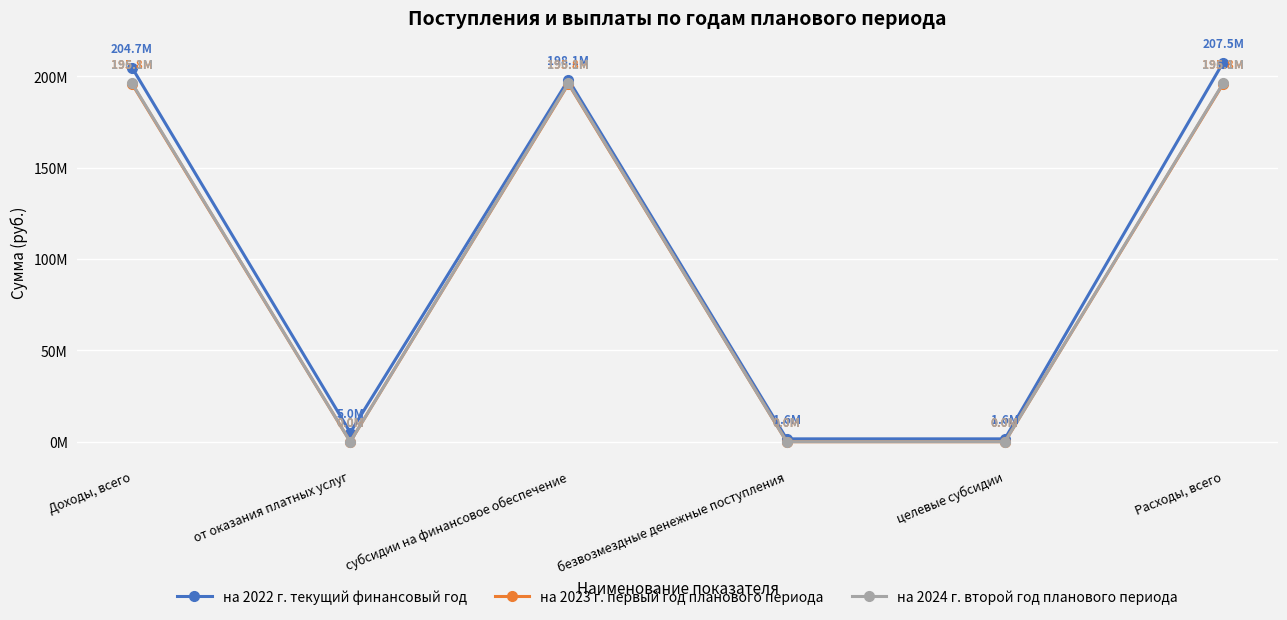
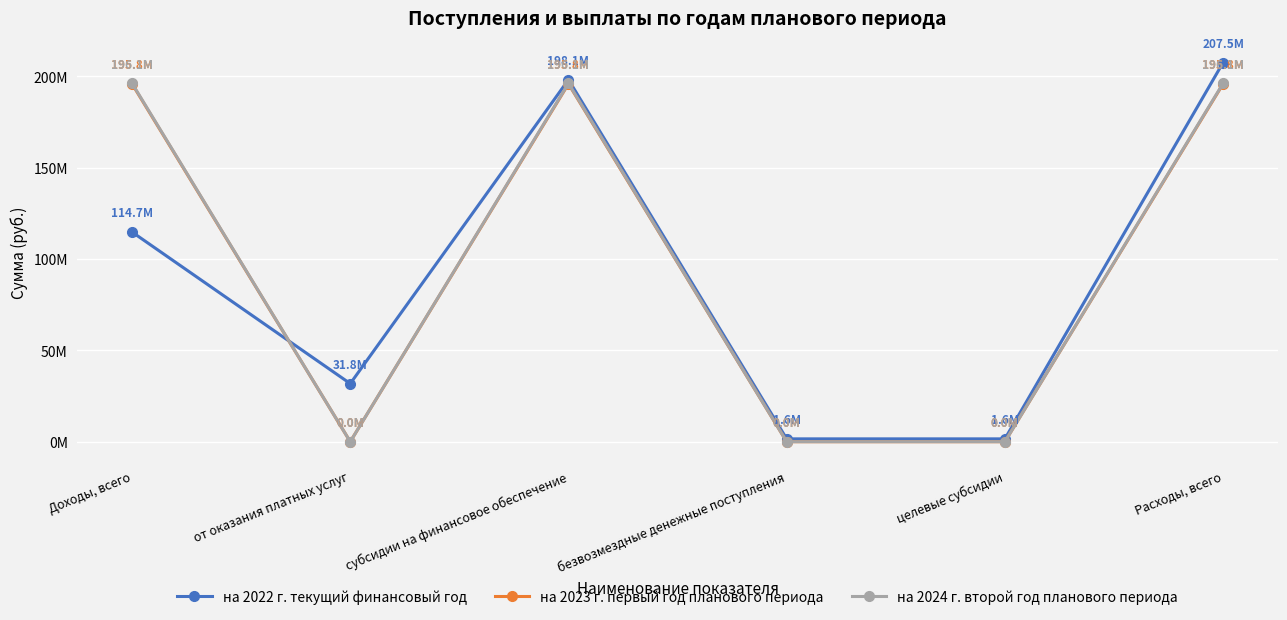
  {
    "на 2022 г. текущий финансовый год": {
-     "Доходы, всего": "204.7M",
-     "от оказания платных услуг": "5.0M",
+     "Доходы, всего": "114.7M",
+     "от оказания платных услуг": "31.8M",
      "Расходы, всего": "207.5M"
    }
  }
